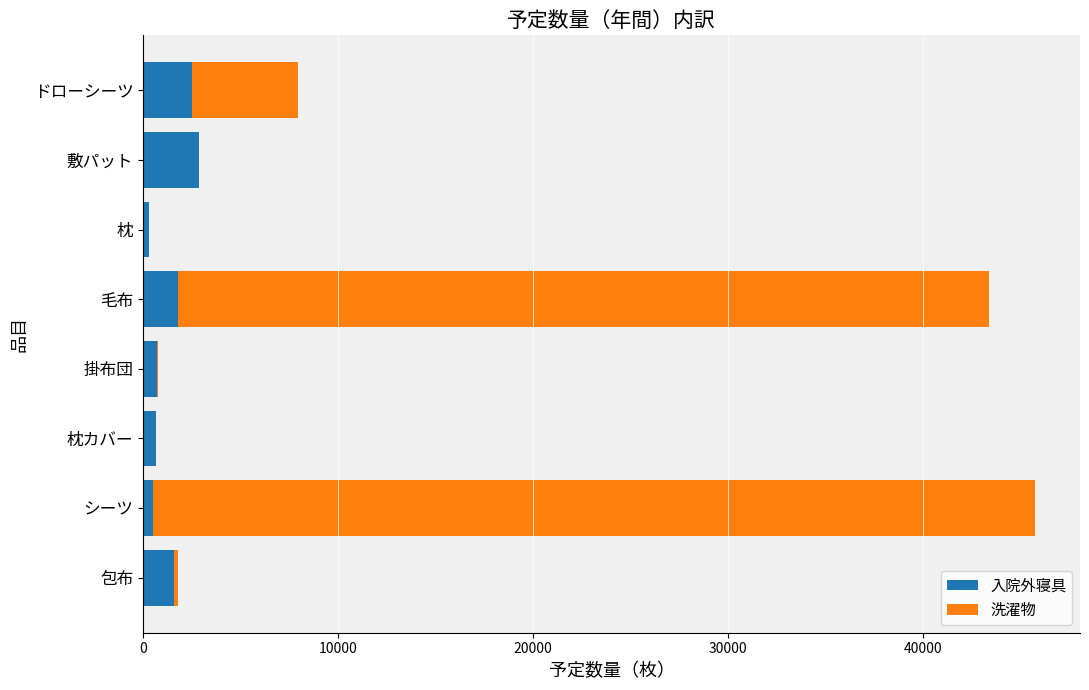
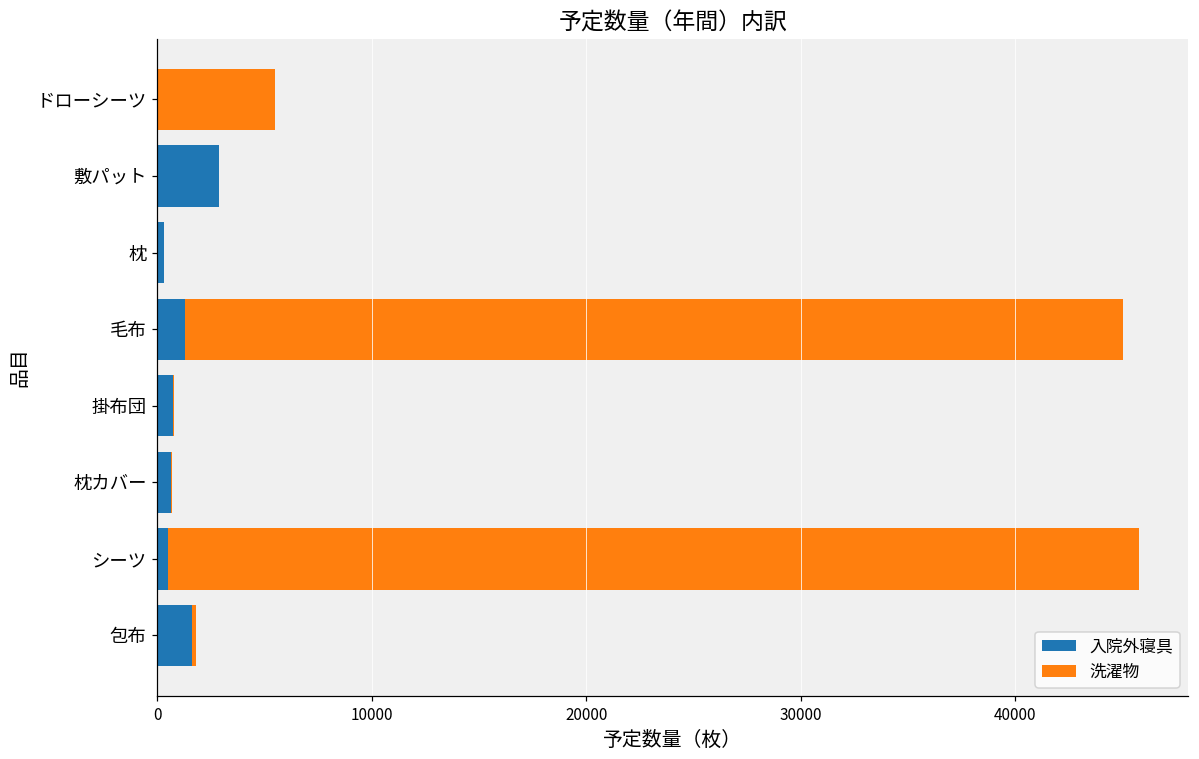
  {
    "入院外寝具": {
-     "ドローシーツ": 2500,
+     "ドローシーツ": 0,
      "敷パット": 2900,
      "枕": 300,
-     "毛布": 1800,
+     "毛布": 1300,
      "掛布団": 700,
      "枕カバー": 700,
      "シーツ": 500,
      "包布": 1600
    },
    "洗濯物": {
      "ドローシーツ": 5500,
-     "毛布": 41600,
+     "毛布": 43700,
      "シーツ": 45300,
      "包布": 200
    }
  }
